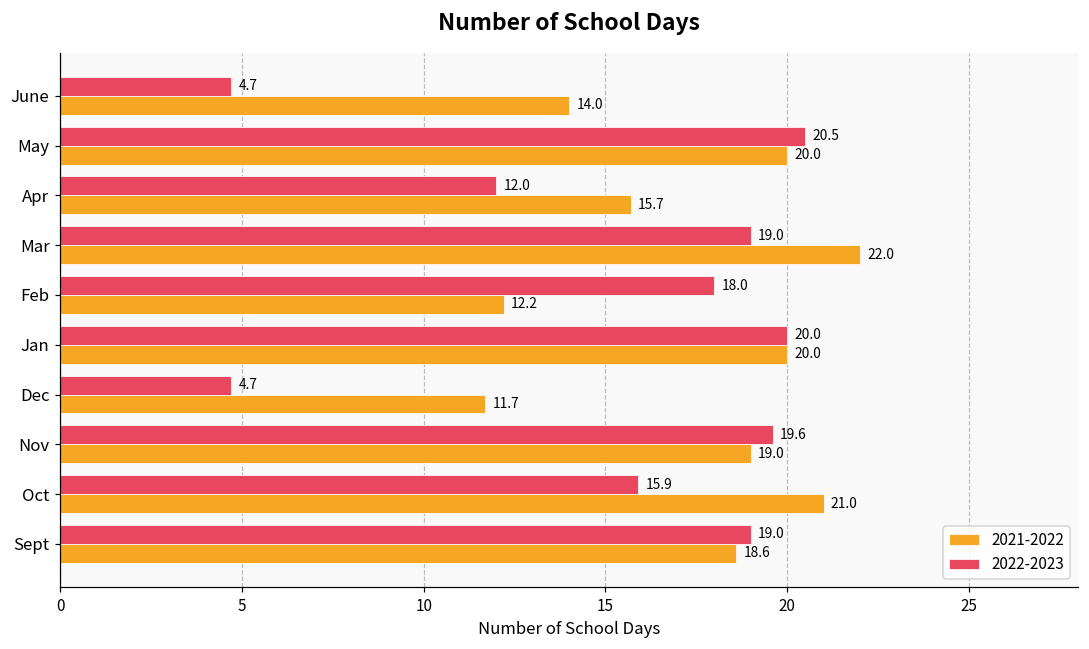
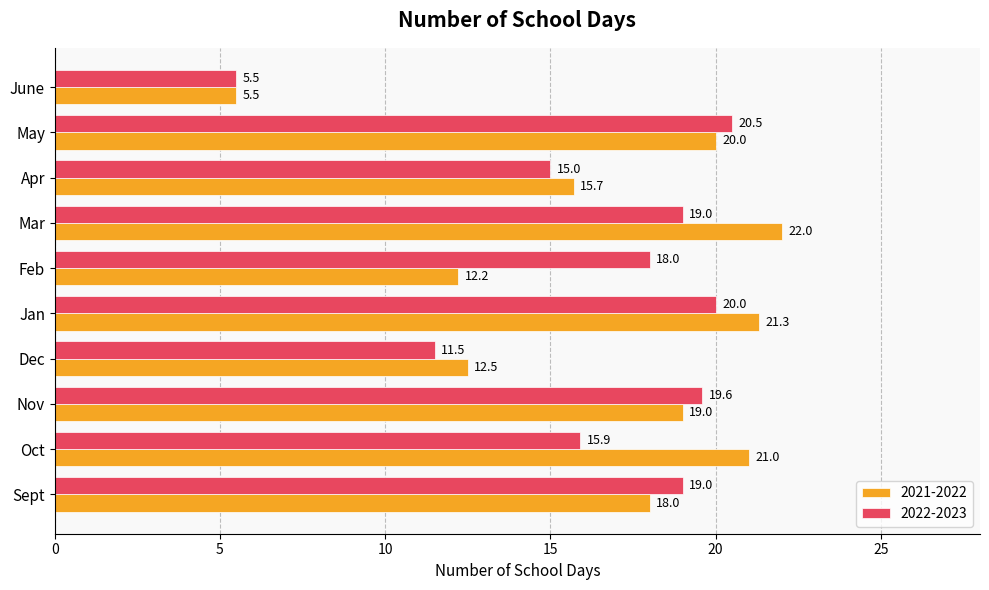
  {
    "2021-2022": {
-     "June": 14.0,
+     "June": 5.5,
      "May": 20.0,
      "Apr": 15.7,
      "Mar": 22.0,
      "Feb": 12.2,
-     "Jan": 20.0,
-     "Dec": 11.7,
+     "Jan": 21.3,
+     "Dec": 12.5,
      "Nov": 19.0,
      "Oct": 21.0,
-     "Sept": 18.6
+     "Sept": 18.0
    },
    "2022-2023": {
-     "June": 4.7,
+     "June": 5.5,
      "May": 20.5,
-     "Apr": 12.0,
+     "Apr": 15.0,
      "Mar": 19.0,
      "Feb": 18.0,
      "Jan": 20.0,
-     "Dec": 4.7,
+     "Dec": 11.5,
      "Nov": 19.6,
      "Oct": 15.9,
      "Sept": 19.0
    }
  }
